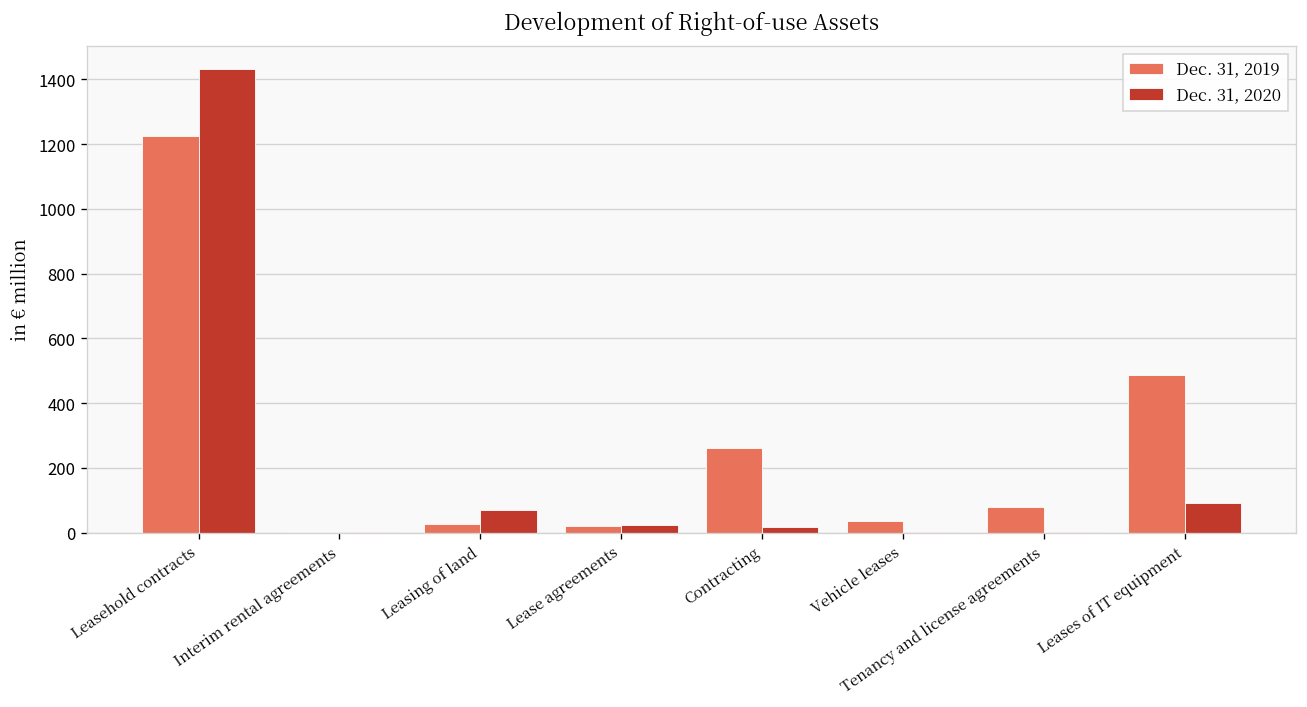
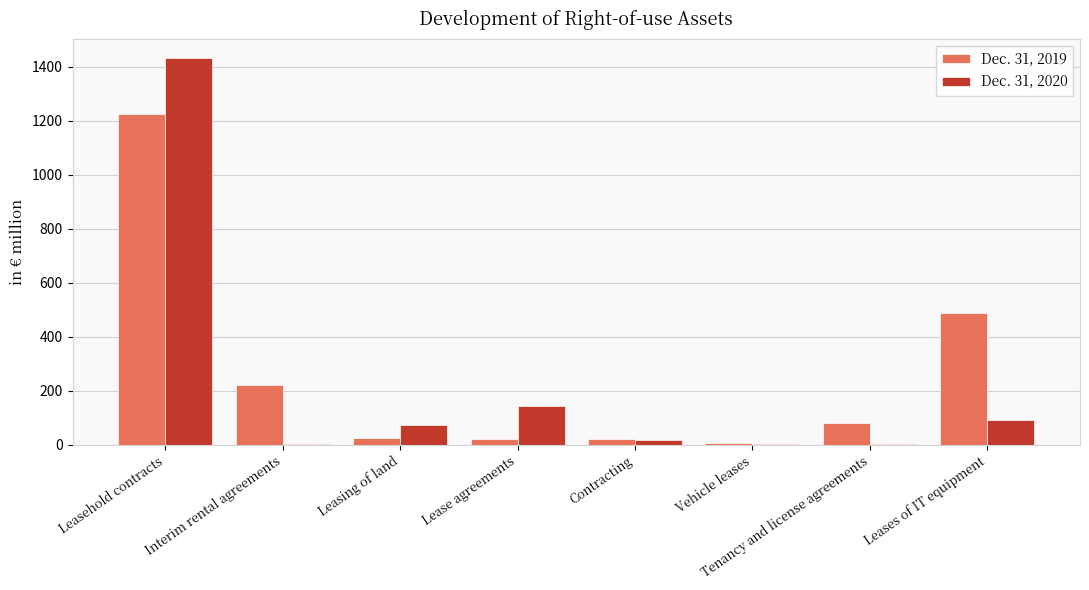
  {
    "Dec. 31, 2019": {
      "Leasehold contracts": 1220,
-     "Interim rental agreements": 0,
+     "Interim rental agreements": 220,
      "Leasing of land": 30,
      "Lease agreements": 20,
-     "Contracting": 260,
-     "Vehicle leases": 40,
+     "Contracting": 20,
+     "Vehicle leases": 10,
      "Tenancy and license agreements": 80,
      "Leases of IT equipment": 490
    },
    "Dec. 31, 2020": {
      "Leasehold contracts": 1430,
      "Leasing of land": 70,
-     "Lease agreements": 20,
+     "Lease agreements": 140,
      "Contracting": 20,
      "Leases of IT equipment": 90
    }
  }
